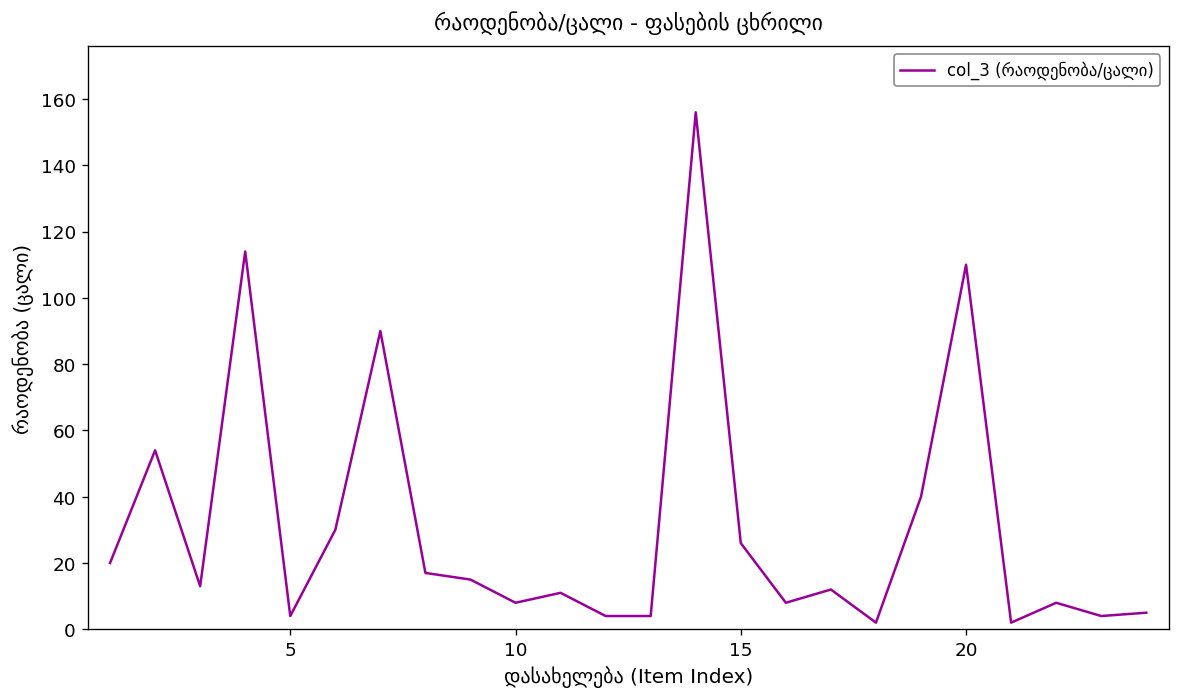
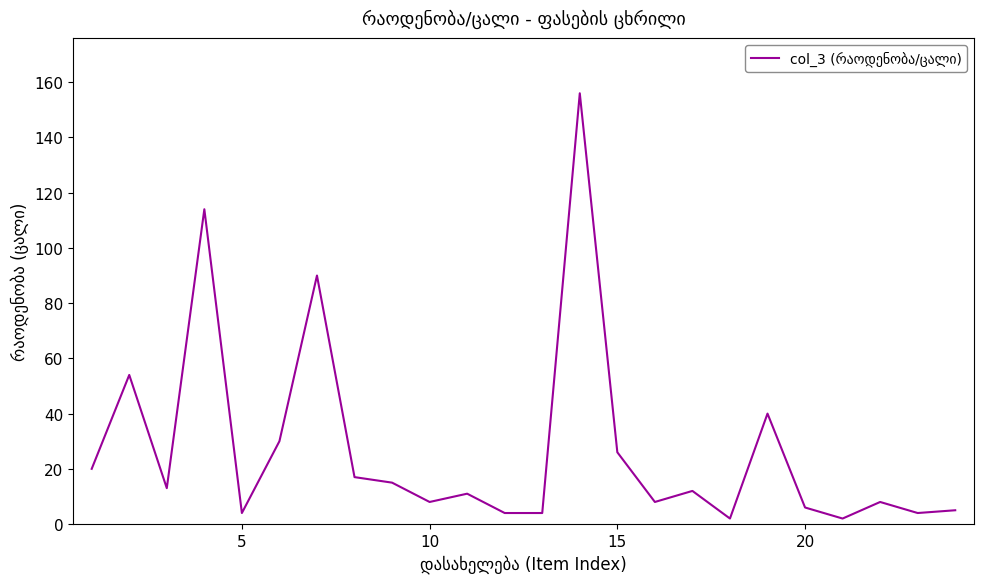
  {
    "5": 4,
    "10": 8,
    "15": 26,
-   "20": 110
+   "20": 6
  }
